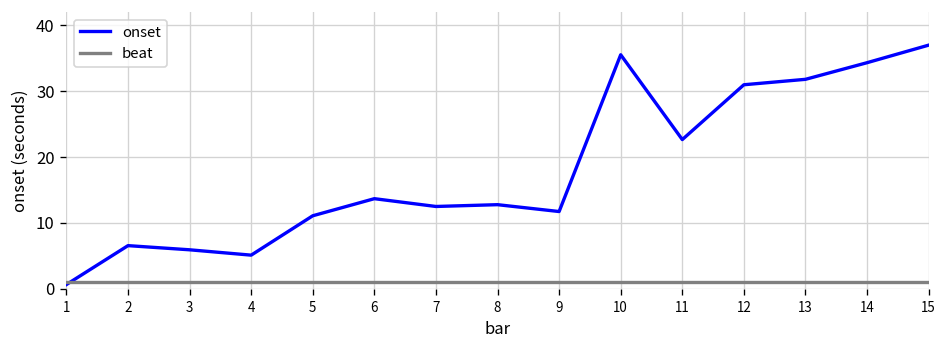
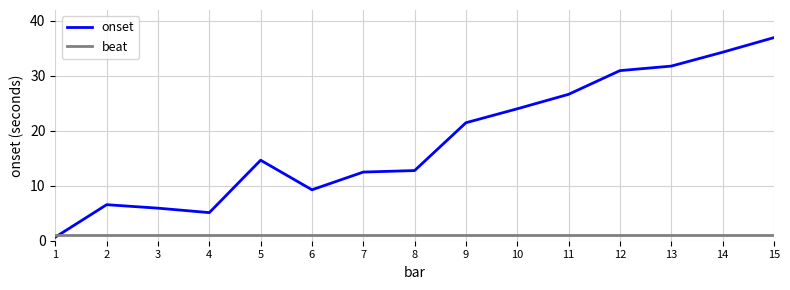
  {
    "onset": {
      "2": 7,
      "3": 6,
      "4": 5,
-     "5": 11,
-     "6": 14,
+     "5": 15,
+     "6": 9,
      "7": 12,
      "8": 13,
-     "9": 12,
-     "10": 36,
-     "11": 23,
+     "9": 21,
+     "10": 24,
+     "11": 27,
      "12": 31,
      "13": 32,
      "14": 34,
      "15": 37
    },
    "beat": {
      "2": 1,
      "3": 1,
      "4": 1,
      "5": 1,
      "6": 1,
      "7": 1,
      "8": 1,
      "9": 1,
      "10": 1,
      "11": 1,
      "12": 1,
      "13": 1,
      "14": 1,
      "15": 1
    }
  }
